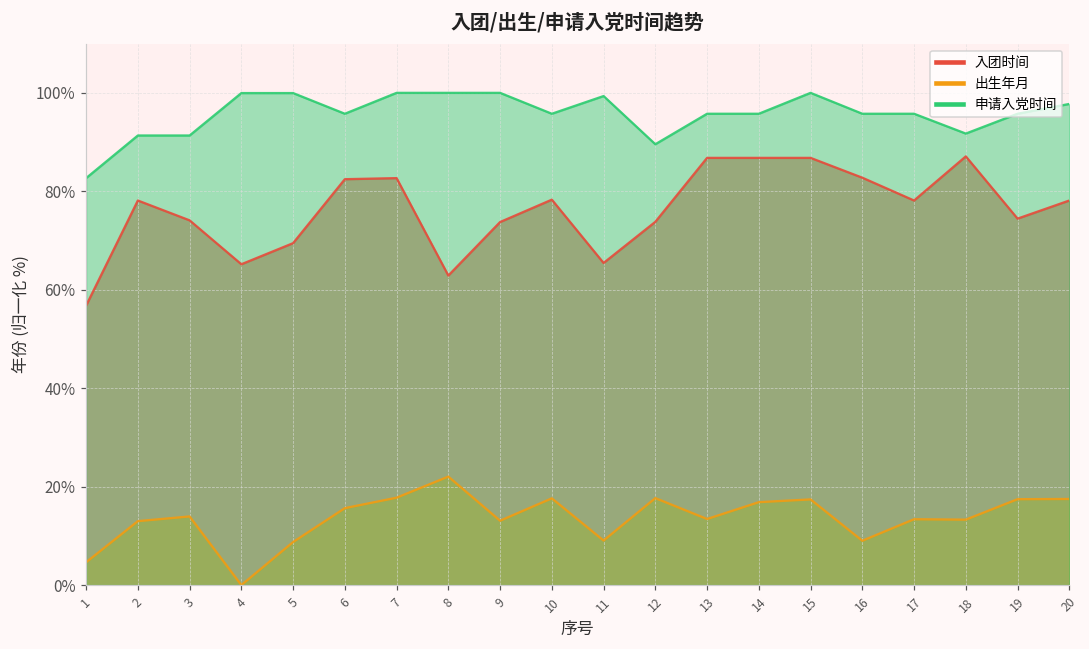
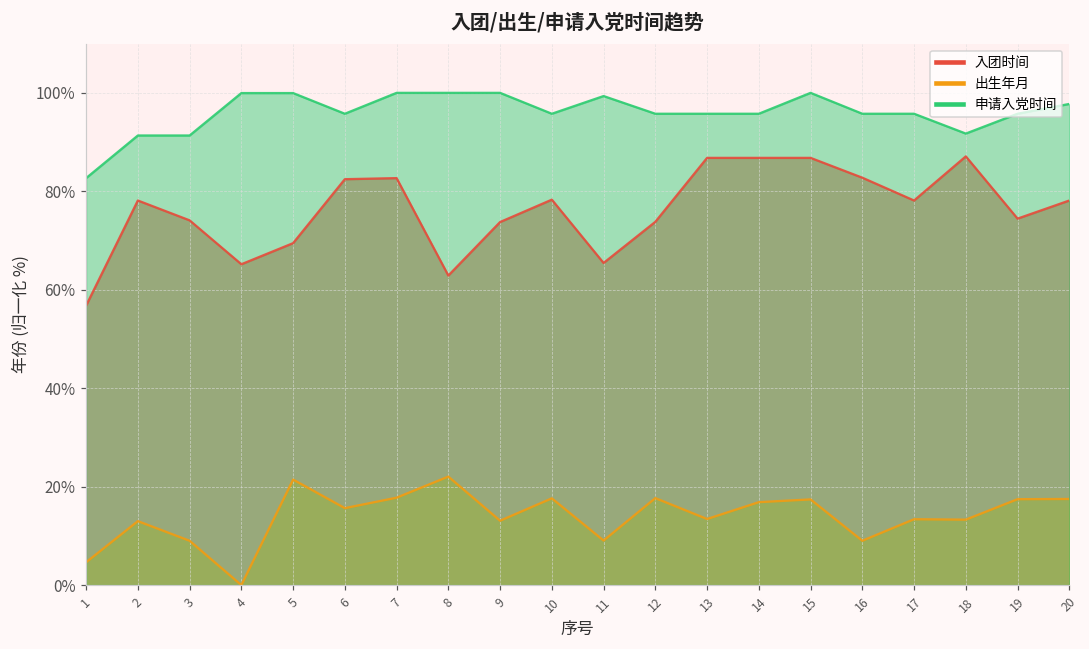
  {
    "入团时间": {
      "1": "57%",
      "2": "78%",
      "3": "74%",
      "4": "65%",
      "5": "69%",
      "6": "82%",
      "7": "83%",
      "8": "63%",
      "9": "74%",
      "10": "78%",
      "11": "65%",
      "12": "74%",
      "13": "87%",
      "14": "87%",
      "15": "87%",
      "16": "83%",
      "17": "78%",
      "18": "87%",
      "19": "74%",
      "20": "78%"
    },
    "出生年月": {
      "1": "5%",
      "2": "13%",
-     "3": "14%",
+     "3": "9%",
      "4": "0%",
-     "5": "9%",
+     "5": "21%",
      "6": "16%",
      "7": "18%",
      "8": "22%",
      "9": "13%",
      "10": "18%",
      "11": "9%",
      "12": "18%",
      "13": "13%",
      "14": "17%",
      "15": "17%",
      "16": "9%",
      "17": "13%",
      "18": "13%",
      "19": "17%",
      "20": "17%"
    },
    "申请入党时间": {
      "1": "83%",
      "2": "91%",
      "3": "91%",
      "4": "100%",
      "5": "100%",
      "6": "96%",
      "7": "100%",
      "8": "100%",
      "9": "100%",
      "10": "96%",
      "11": "99%",
-     "12": "90%",
+     "12": "96%",
      "13": "96%",
      "14": "96%",
      "15": "100%",
      "16": "96%",
      "17": "96%",
      "18": "92%",
      "20": "98%"
    }
  }
